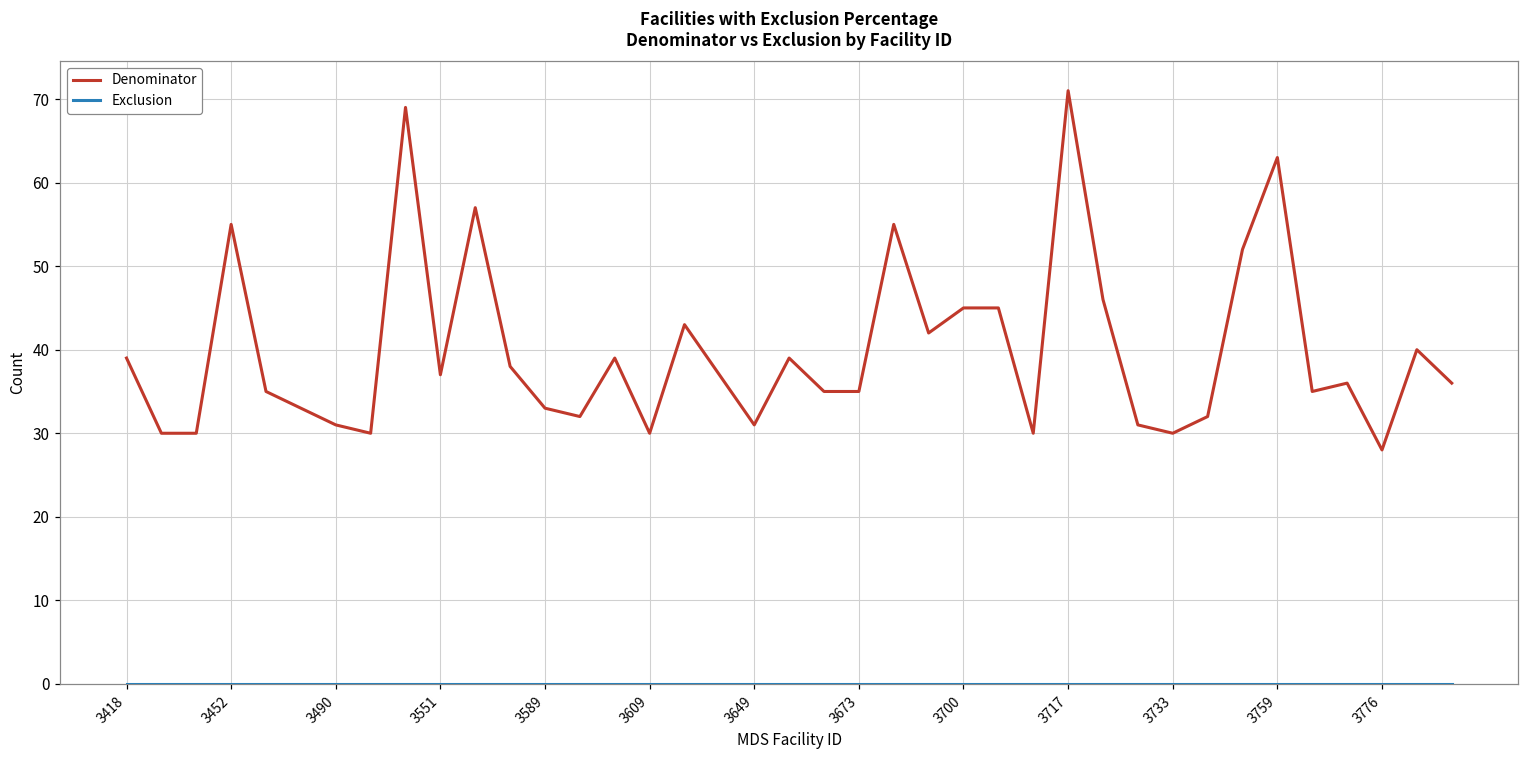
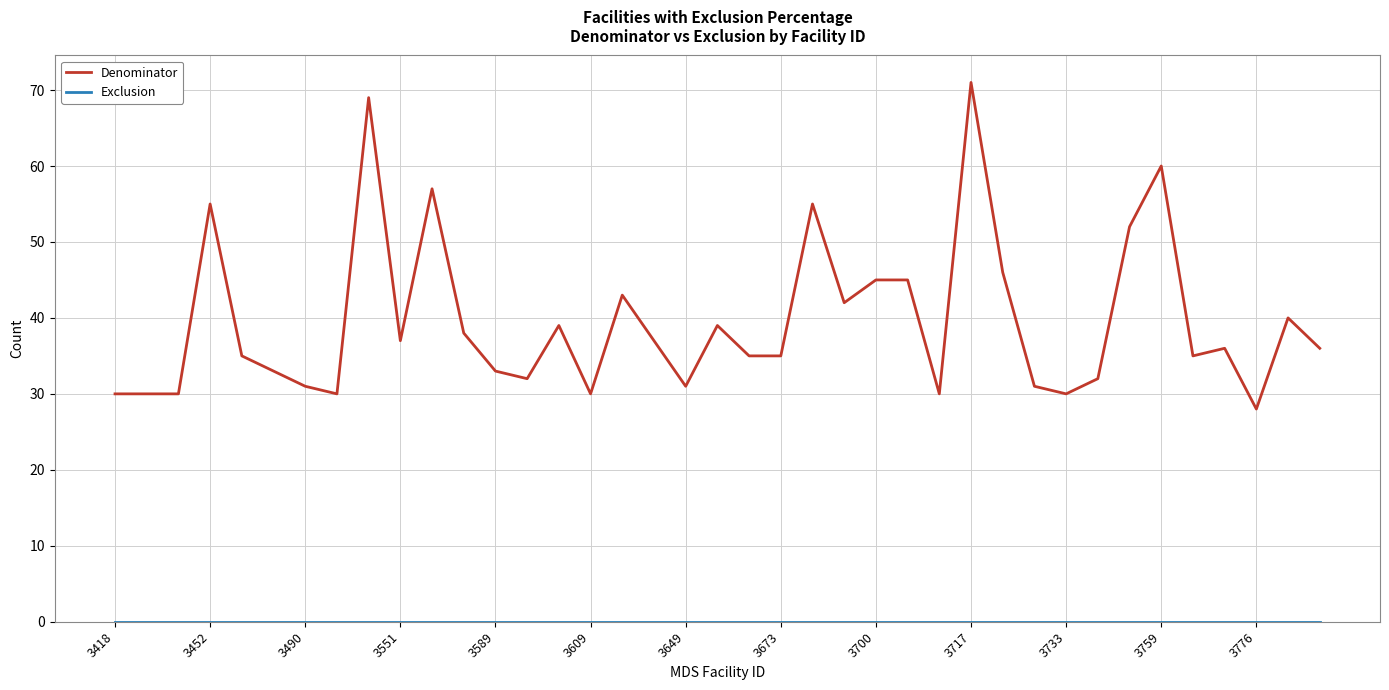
  {
    "Denominator": {
-     "3418": 39,
+     "3418": 30,
      "3452": 55,
      "3490": 31,
      "3551": 37,
      "3589": 33,
      "3609": 30,
      "3649": 31,
      "3673": 35,
      "3700": 45,
      "3717": 71,
      "3733": 30,
-     "3759": 63,
+     "3759": 60,
      "3776": 28
    },
    "Exclusion": {
      "3418": 0,
      "3452": 0,
      "3490": 0,
      "3551": 0,
      "3589": 0,
      "3609": 0,
      "3649": 0,
      "3673": 0,
      "3700": 0,
      "3717": 0,
      "3733": 0,
      "3759": 0,
      "3776": 0
    }
  }
